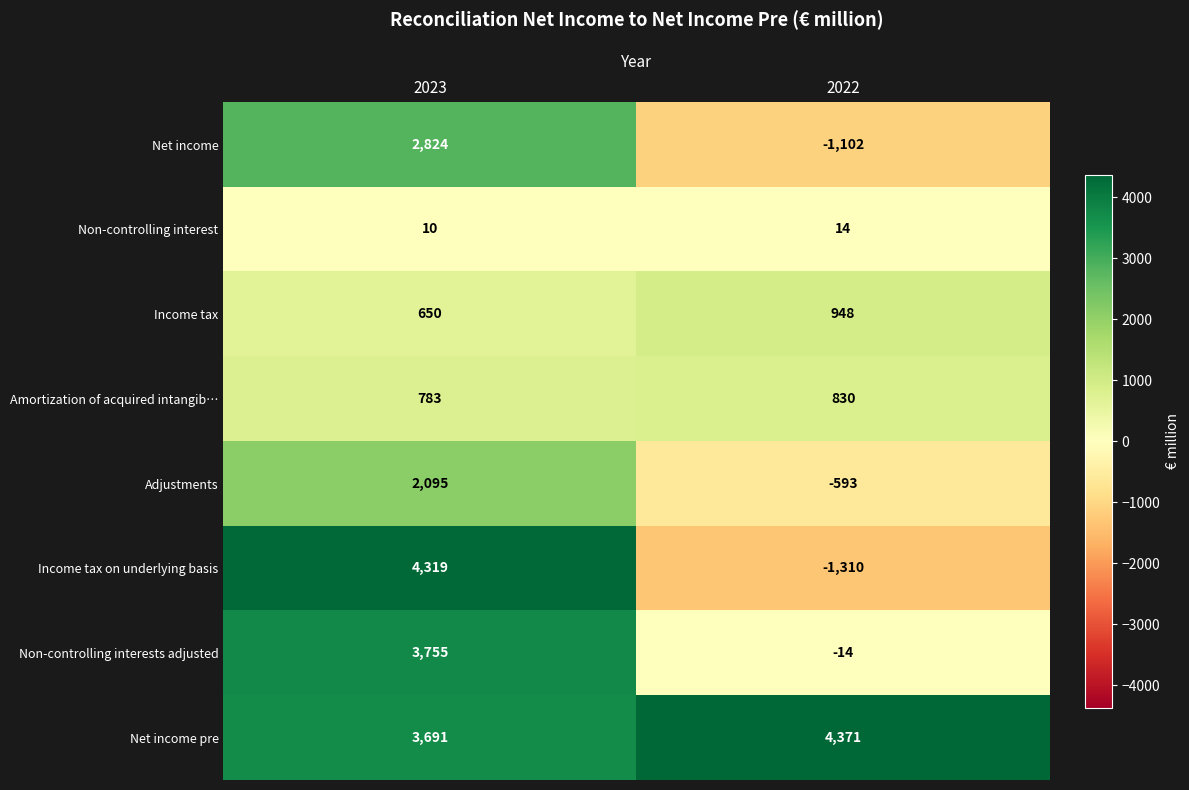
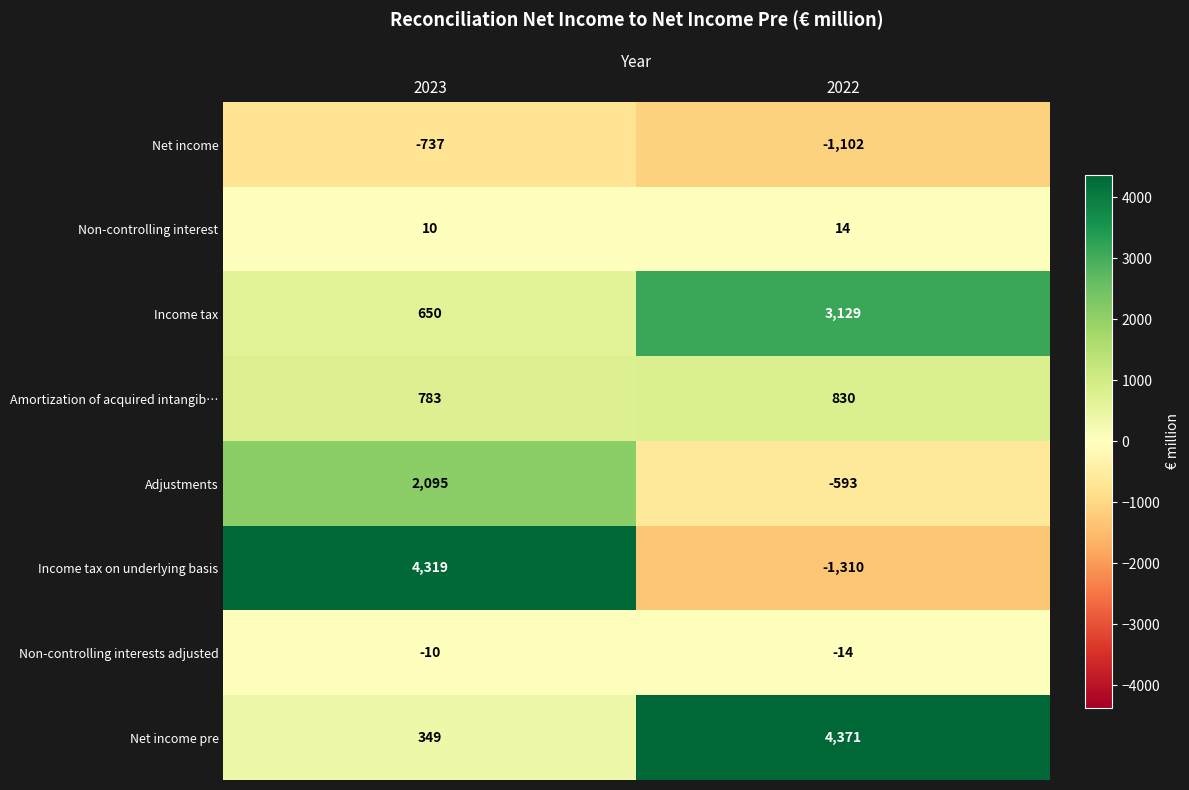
  {
    "Net income": {
-     "2023": "2,824",
+     "2023": "-737",
      "2022": "-1,102"
    },
    "Non-controlling interest": {
      "2023": "10",
      "2022": "14"
    },
    "Income tax": {
      "2023": "650",
-     "2022": "948"
+     "2022": "3,129"
    },
    "Amortization of acquired intangib…": {
      "2023": "783",
      "2022": "830"
    },
    "Adjustments": {
      "2023": "2,095",
      "2022": "-593"
    },
    "Income tax on underlying basis": {
      "2023": "4,319",
      "2022": "-1,310"
    },
    "Non-controlling interests adjusted": {
-     "2023": "3,755",
+     "2023": "-10",
      "2022": "-14"
    },
    "Net income pre": {
-     "2023": "3,691",
+     "2023": "349",
      "2022": "4,371"
    }
  }
